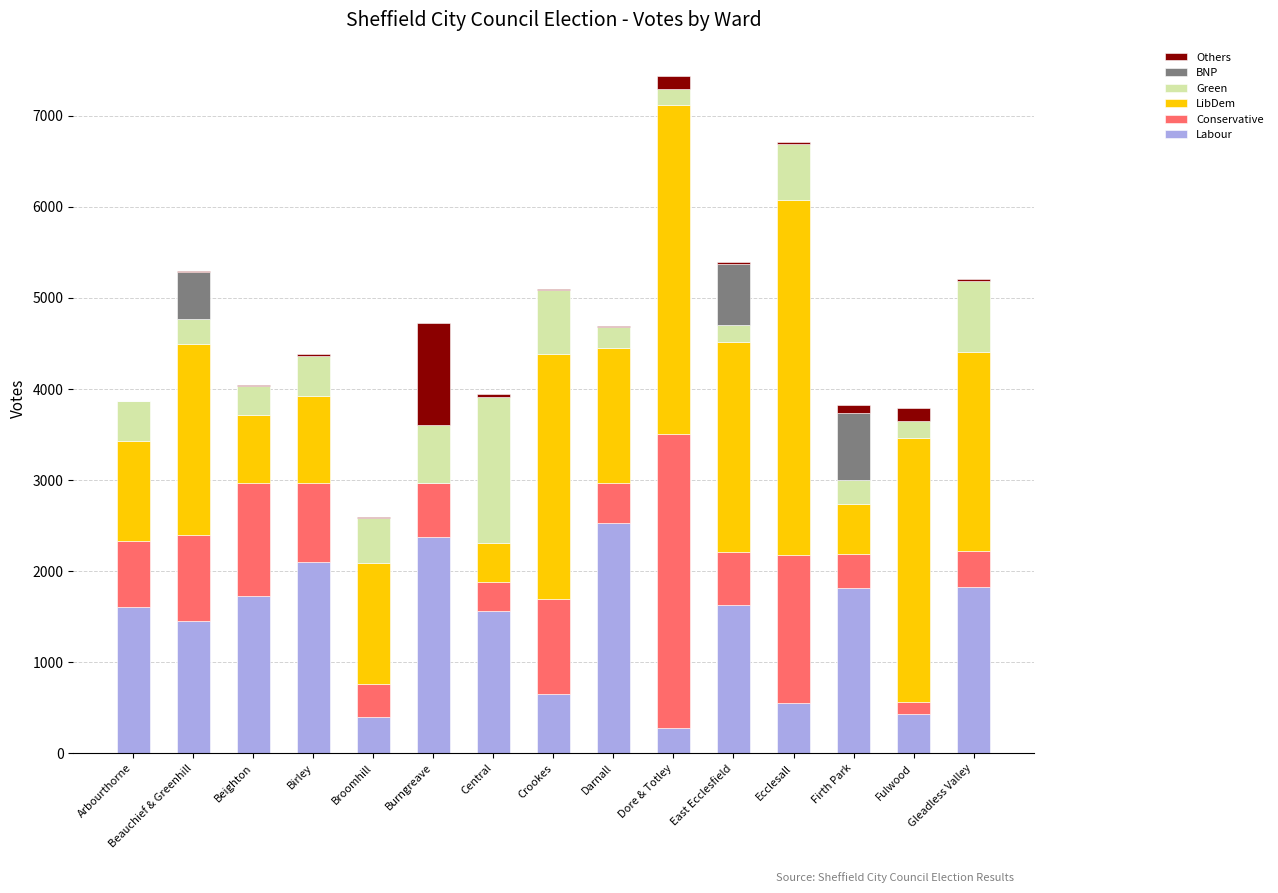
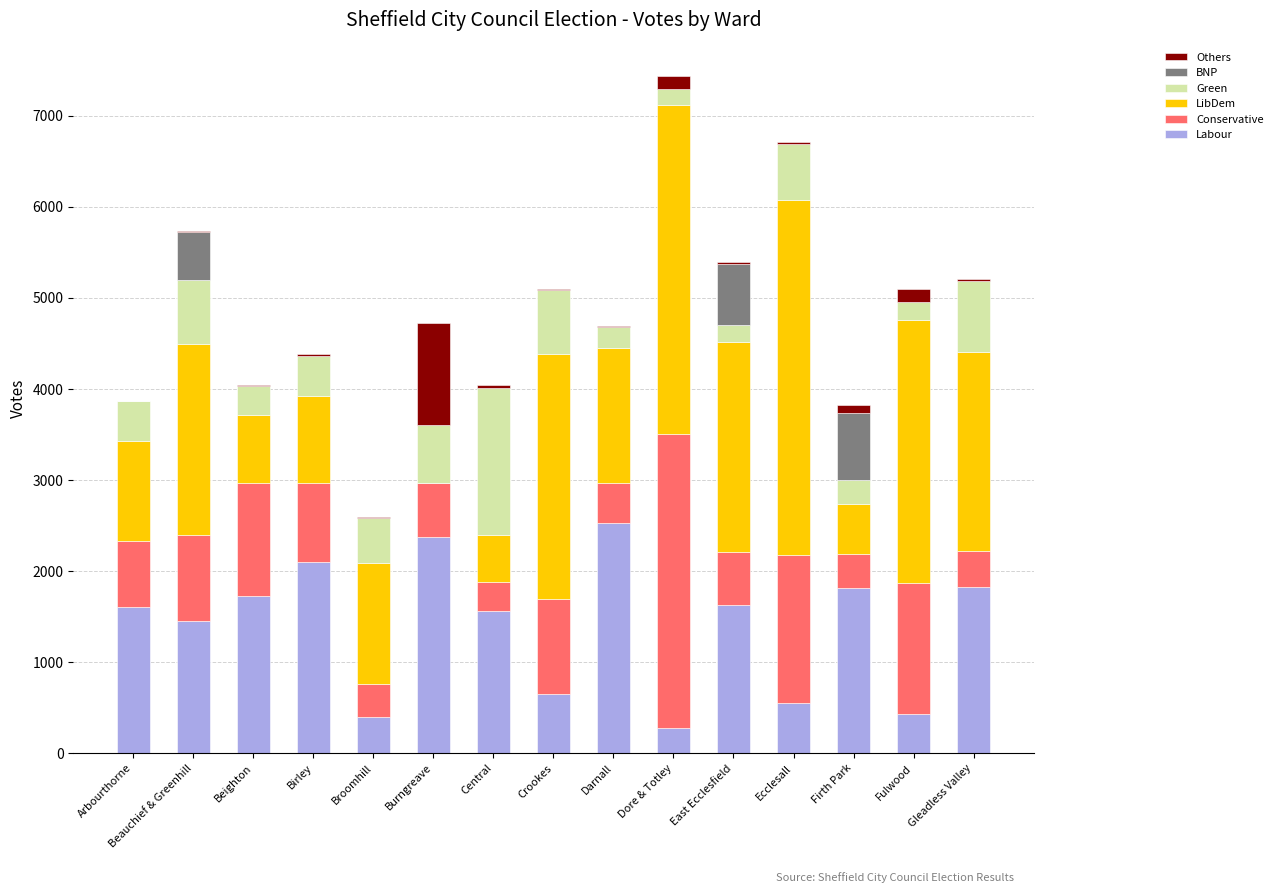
  {
    "Labour": {
      "Arbourthorne": 1600,
      "Beauchief & Greenhill": 1500,
      "Beighton": 1700,
      "Birley": 2100,
      "Broomhill": 400,
      "Burngreave": 2400,
      "Central": 1600,
      "Crookes": 700,
      "Darnall": 2500,
      "Dore & Totley": 300,
      "East Ecclesfield": 1600,
      "Ecclesall": 500,
      "Firth Park": 1800,
      "Fulwood": 400,
      "Gleadless Valley": 1800
    },
    "Conservative": {
      "Arbourthorne": 700,
      "Beauchief & Greenhill": 900,
      "Beighton": 1200,
      "Birley": 900,
      "Broomhill": 400,
      "Burngreave": 600,
      "Central": 300,
      "Crookes": 1000,
      "Darnall": 400,
      "Dore & Totley": 3200,
      "East Ecclesfield": 600,
      "Ecclesall": 1600,
      "Firth Park": 400,
-     "Fulwood": 100,
+     "Fulwood": 1400,
      "Gleadless Valley": 400
    },
    "LibDem": {
      "Arbourthorne": 1100,
      "Beauchief & Greenhill": 2100,
      "Beighton": 700,
      "Birley": 1000,
      "Broomhill": 1300,
      "Burngreave": 0,
-     "Central": 400,
+     "Central": 500,
      "Crookes": 2700,
      "Darnall": 1500,
      "Dore & Totley": 3600,
      "East Ecclesfield": 2300,
      "Ecclesall": 3900,
      "Firth Park": 500,
      "Fulwood": 2900,
      "Gleadless Valley": 2200
    },
    "Green": {
      "Arbourthorne": 400,
-     "Beauchief & Greenhill": 300,
+     "Beauchief & Greenhill": 700,
      "Beighton": 300,
      "Birley": 400,
      "Broomhill": 500,
      "Burngreave": 600,
      "Central": 1600,
      "Crookes": 700,
      "Darnall": 200,
      "Dore & Totley": 200,
      "East Ecclesfield": 200,
      "Ecclesall": 600,
      "Firth Park": 300,
      "Fulwood": 200,
      "Gleadless Valley": 800
    },
    "BNP": {
      "Arbourthorne": 0,
      "Beauchief & Greenhill": 500,
      "Beighton": 0,
      "Birley": 0,
      "Broomhill": 0,
      "Burngreave": 0,
      "Central": 0,
      "Crookes": 0,
      "Darnall": 0,
      "Dore & Totley": 0,
      "East Ecclesfield": 700,
      "Ecclesall": 0,
      "Firth Park": 700,
      "Fulwood": 0,
      "Gleadless Valley": 0
    },
    "Others": {
      "Arbourthorne": 0,
      "Burngreave": 1100,
      "Central": 0,
      "Dore & Totley": 100,
      "Firth Park": 100,
      "Fulwood": 100
    }
  }
